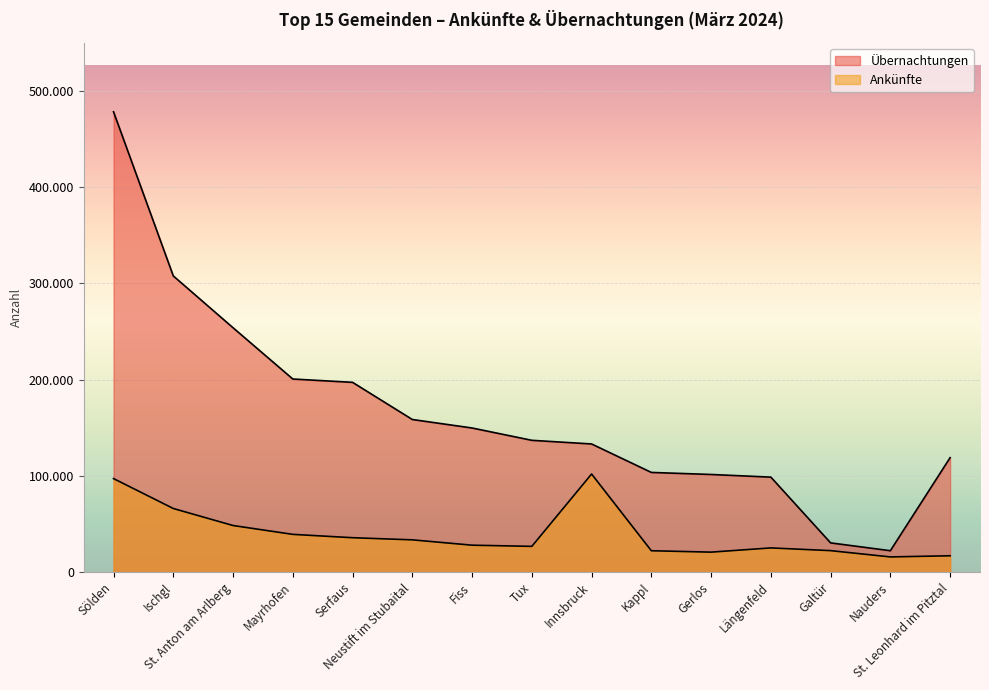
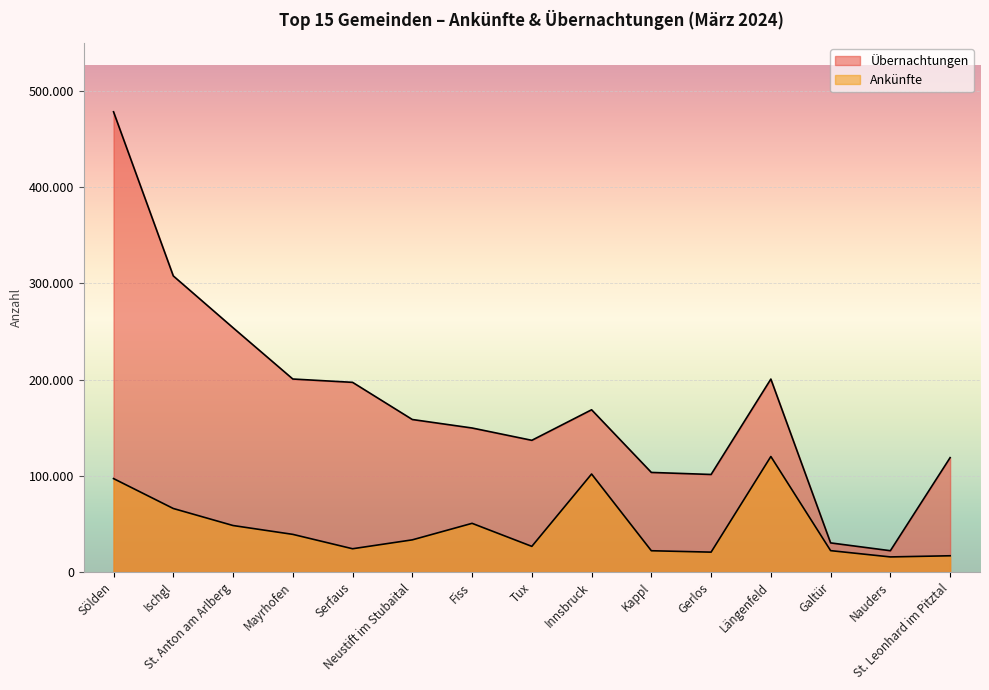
  {
    "Übernachtungen": {
      "Sölden": 480,
      "Ischgl": 310,
      "St. Anton am Arlberg": 250,
      "Mayrhofen": 200,
      "Serfaus": 200,
      "Neustift im Stubaital": 160,
      "Fiss": 150,
      "Tux": 140,
-     "Innsbruck": 130,
+     "Innsbruck": 170,
      "Kappl": 100,
      "Gerlos": 100,
-     "Längenfeld": 100,
+     "Längenfeld": 200,
      "Galtür": 30,
      "Nauders": 20,
      "St. Leonhard im Pitztal": 120
    },
    "Ankünfte": {
      "Sölden": 100,
      "Ischgl": 70,
      "St. Anton am Arlberg": 50,
      "Mayrhofen": 40,
-     "Serfaus": 40,
+     "Serfaus": 20,
      "Neustift im Stubaital": 30,
-     "Fiss": 30,
+     "Fiss": 50,
      "Tux": 30,
      "Innsbruck": 100,
      "Kappl": 20,
      "Gerlos": 20,
-     "Längenfeld": 30,
+     "Längenfeld": 120,
      "Galtür": 20,
      "Nauders": 20,
      "St. Leonhard im Pitztal": 20
    }
  }
